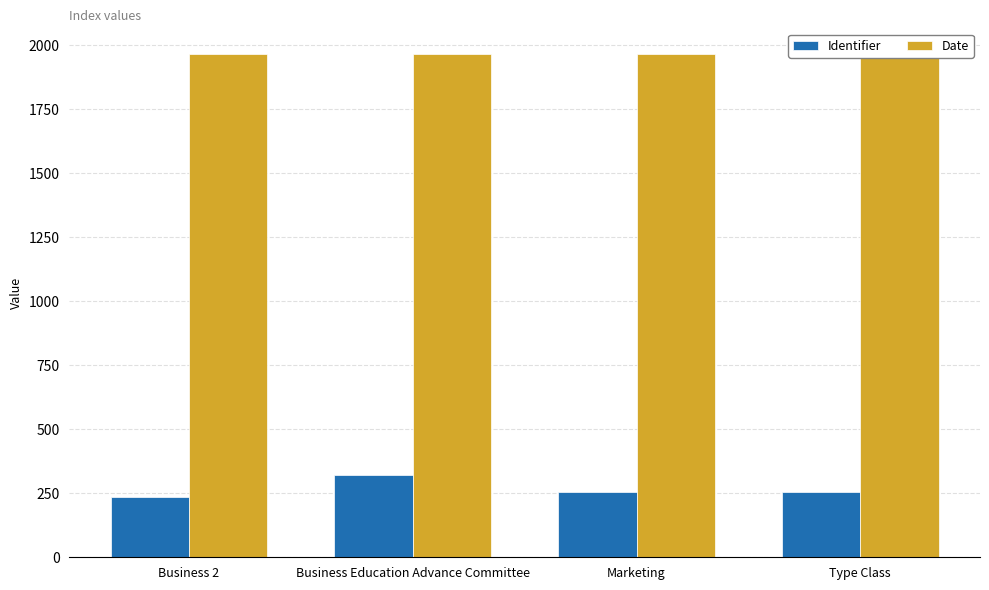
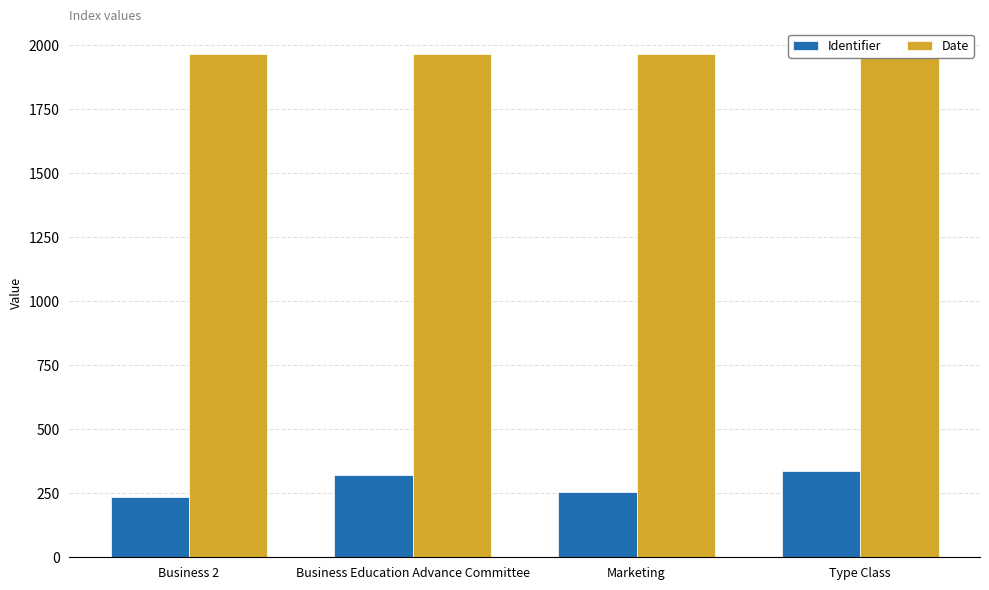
  {
    "Identifier": {
      "Business 2": 240,
      "Business Education Advance Committee": 320,
      "Marketing": 250,
-     "Type Class": 260
+     "Type Class": 340
    },
    "Date": {
      "Business 2": 1970,
      "Business Education Advance Committee": 1970,
      "Marketing": 1970
    }
  }
